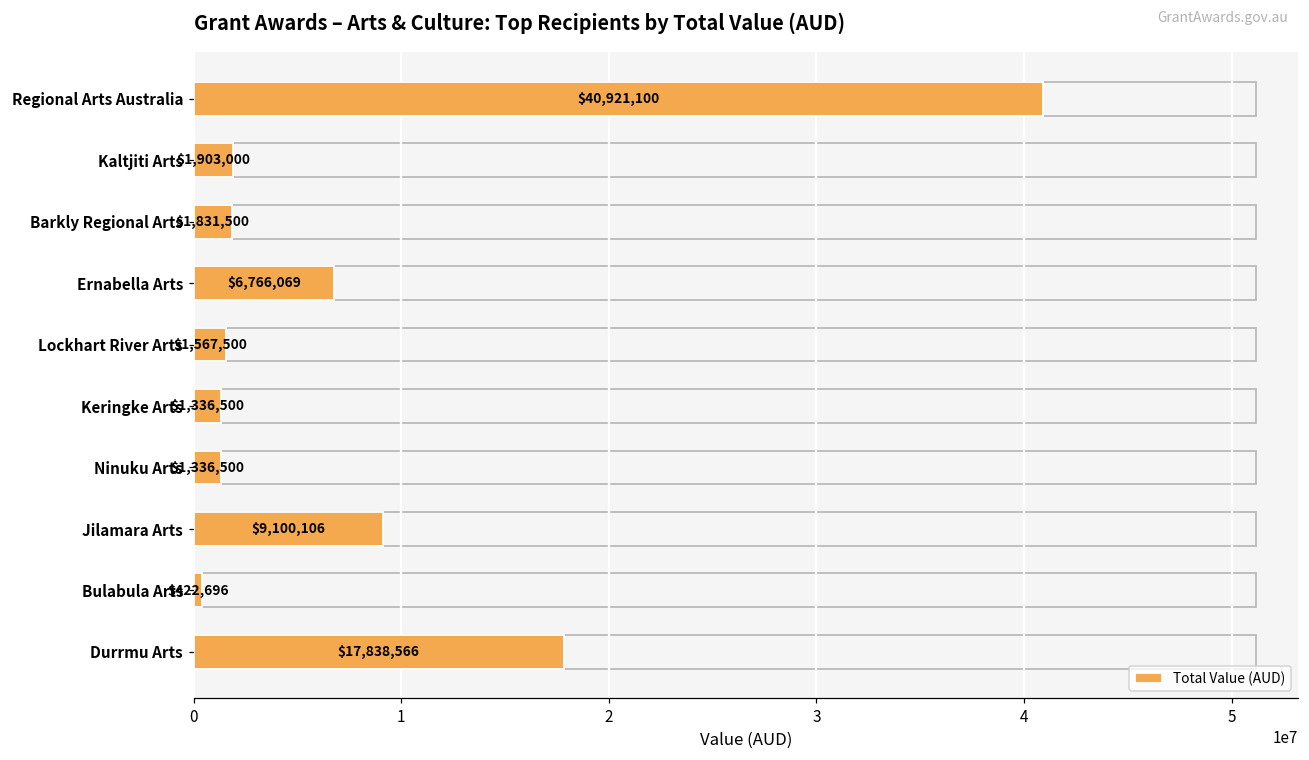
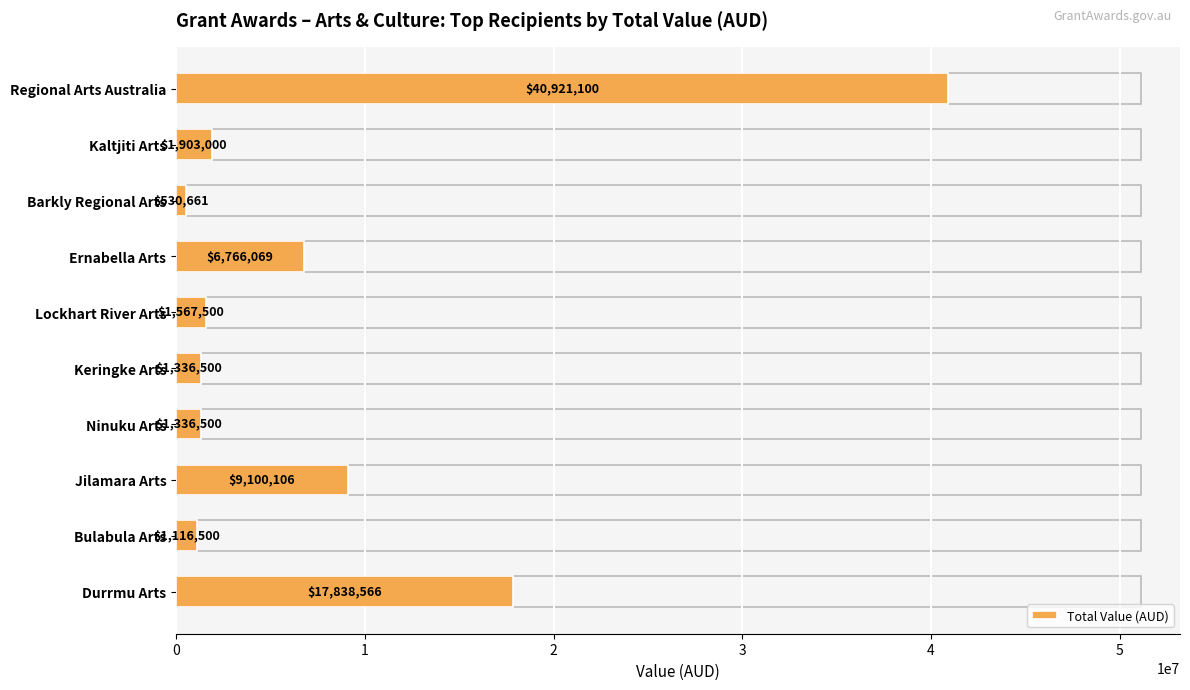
  {
    "Total Value (AUD)": {
-     "Barkly Regional Arts": "$1,831,500",
-     "Bulabula Arts": "$422,696"
+     "Barkly Regional Arts": "$530,661",
+     "Bulabula Arts": "$1,116,500"
    }
  }
